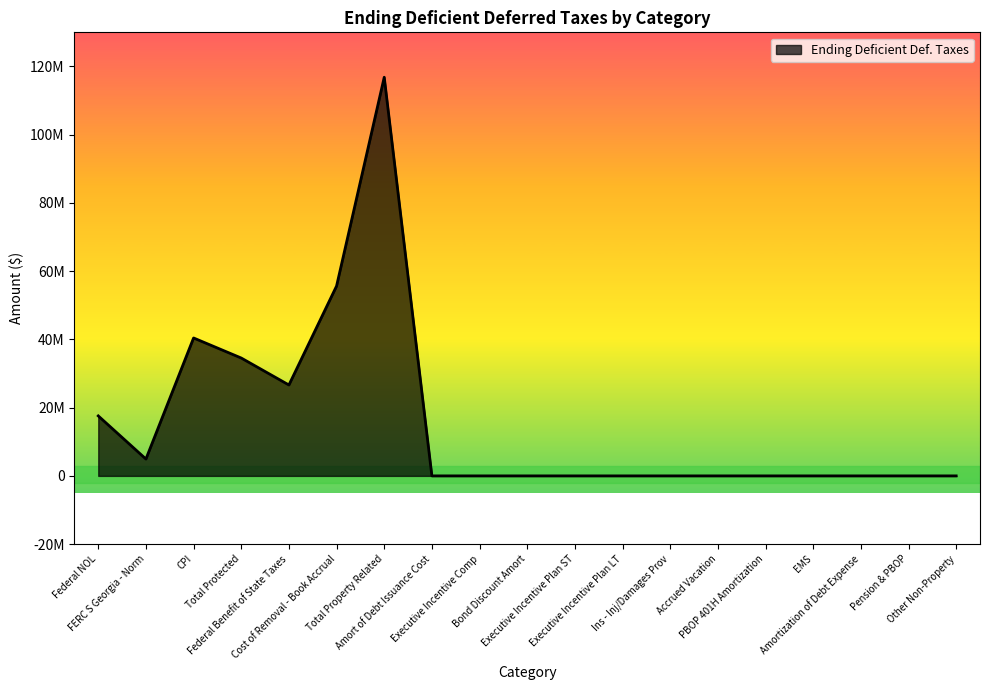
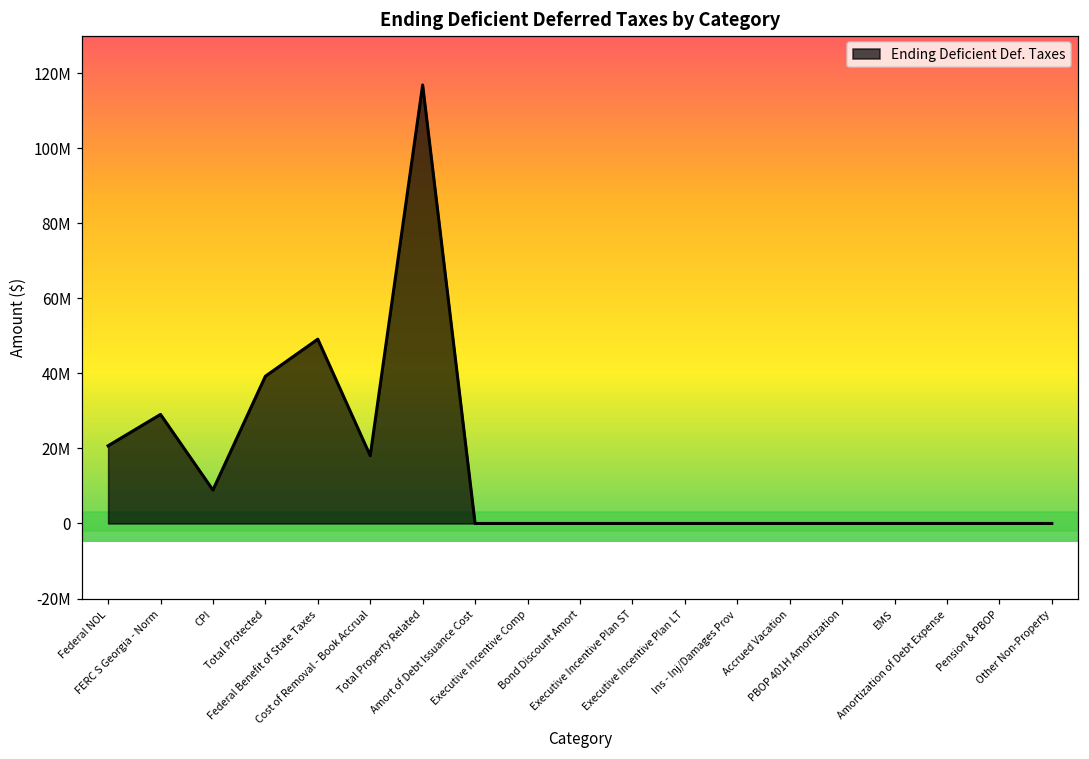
  {
-   "Federal NOL": 18000000,
-   "FERC S Georgia - Norm": 5000000,
-   "CPI": 40000000,
-   "Total Protected": 35000000,
-   "Federal Benefit of State Taxes": 27000000,
-   "Cost of Removal - Book Accrual": 56000000,
+   "Federal NOL": 21000000,
+   "FERC S Georgia - Norm": 29000000,
+   "CPI": 9000000,
+   "Total Protected": 39000000,
+   "Federal Benefit of State Taxes": 49000000,
+   "Cost of Removal - Book Accrual": 18000000,
    "Total Property Related": 117000000
  }
